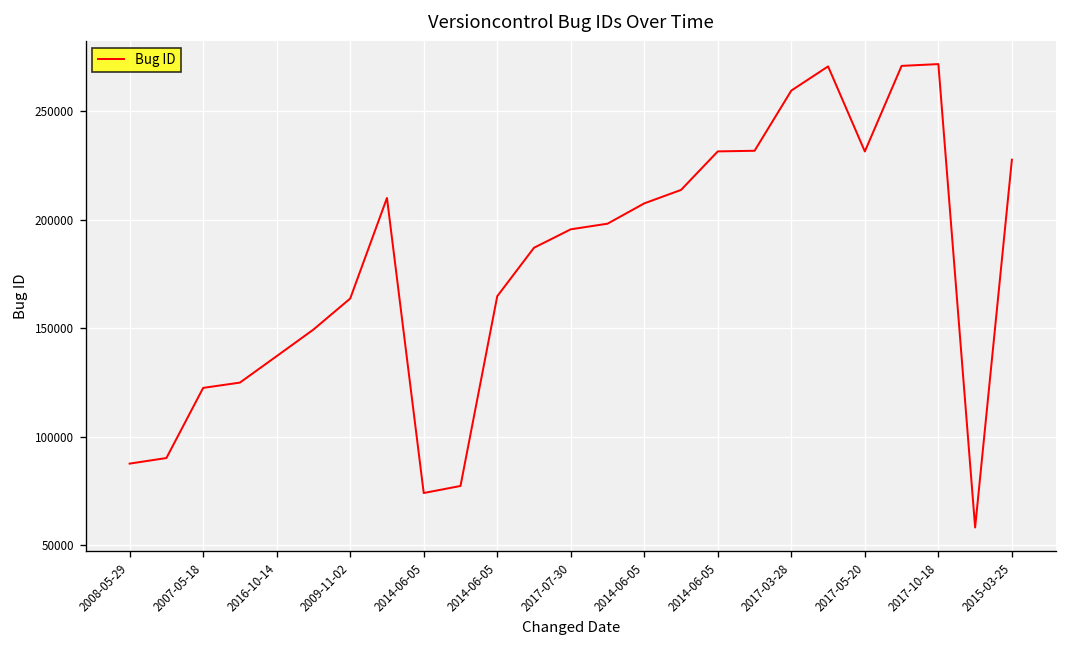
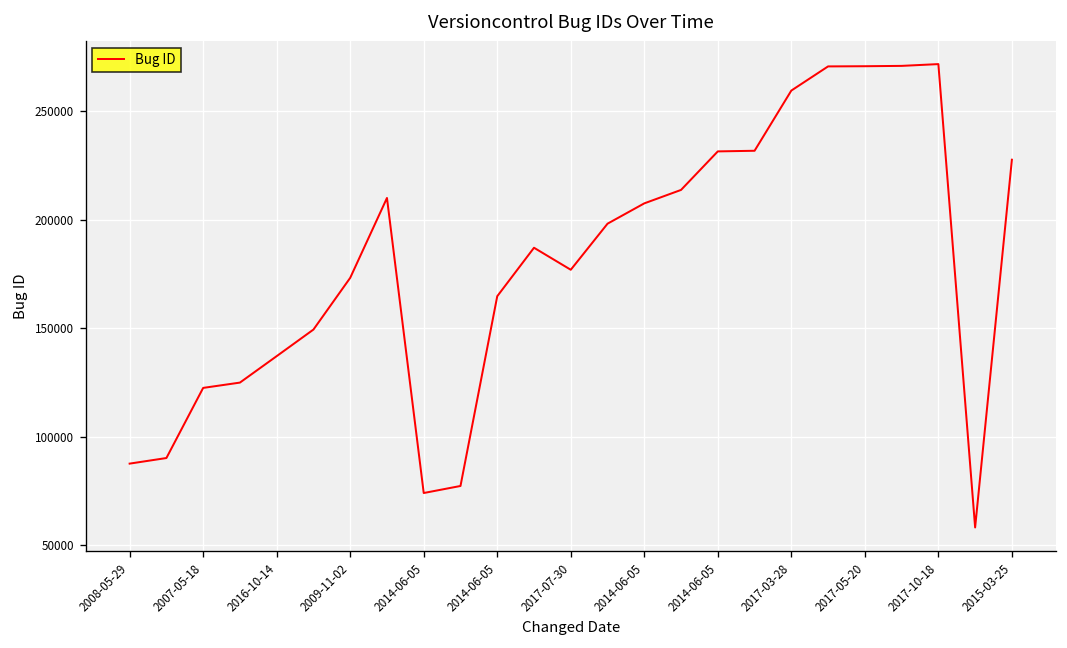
  {
    "2008-05-29": 88000,
    "2007-05-18": 122000,
    "2016-10-14": 137000,
-   "2009-11-02": 164000,
-   "2017-07-30": 196000,
+   "2009-11-02": 173000,
+   "2017-07-30": 177000,
    "2017-03-28": 259000,
-   "2017-05-20": 231000,
+   "2017-05-20": 271000,
    "2017-10-18": 272000,
    "2015-03-25": 228000
  }
